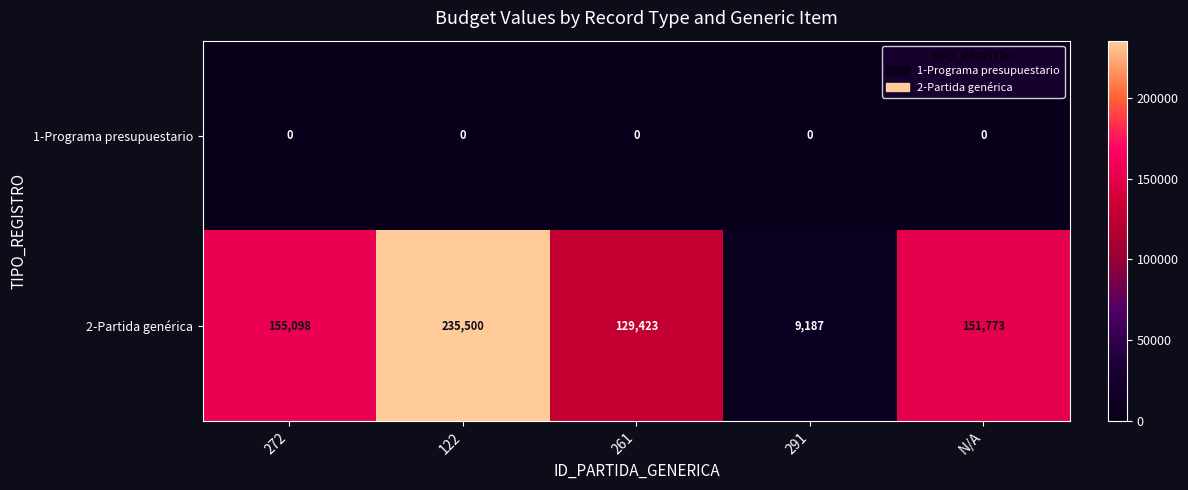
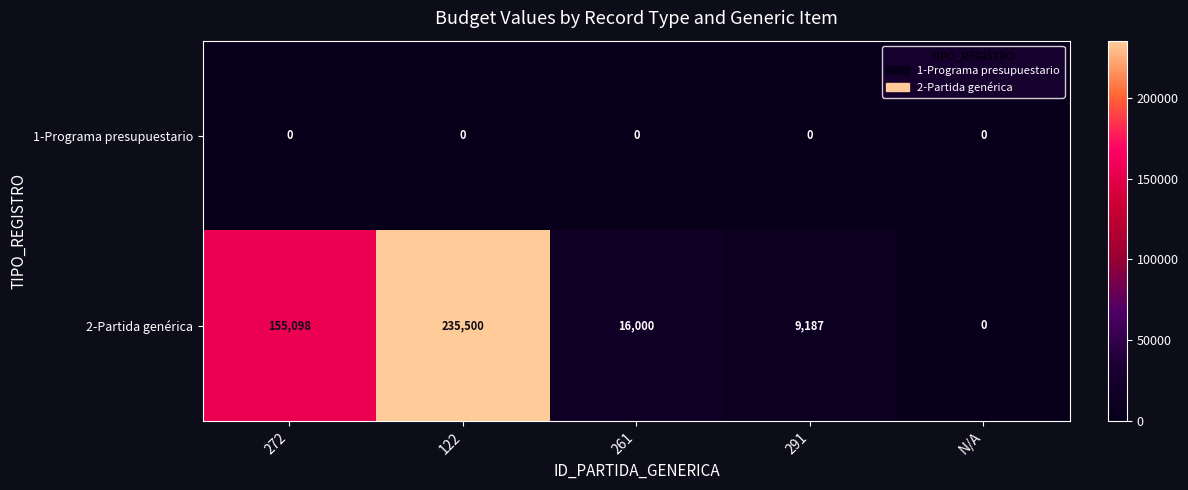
  {
    "1-Programa presupuestario": {
      "272": "0",
      "122": "0",
      "261": "0",
      "291": "0",
      "N/A": "0"
    },
    "2-Partida genérica": {
      "272": "155,098",
      "122": "235,500",
-     "261": "129,423",
+     "261": "16,000",
      "291": "9,187",
-     "N/A": "151,773"
+     "N/A": "0"
    }
  }
